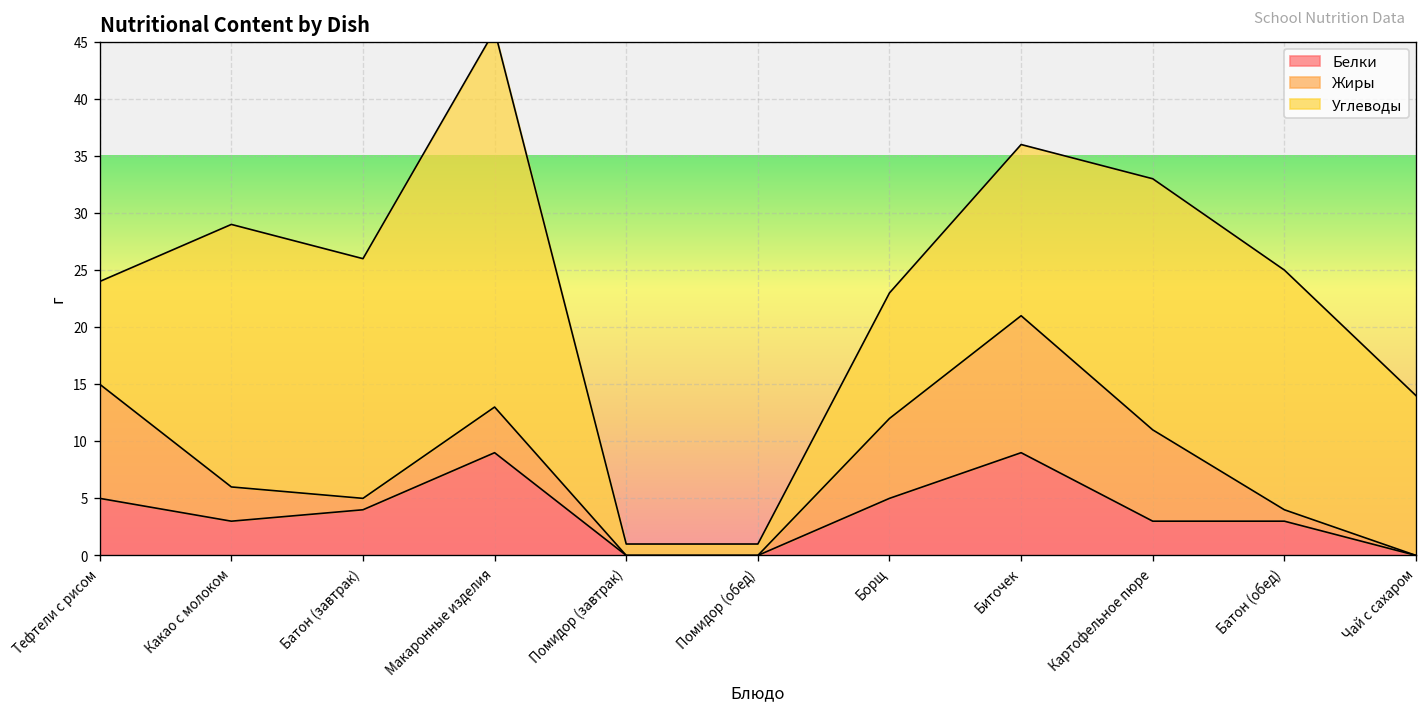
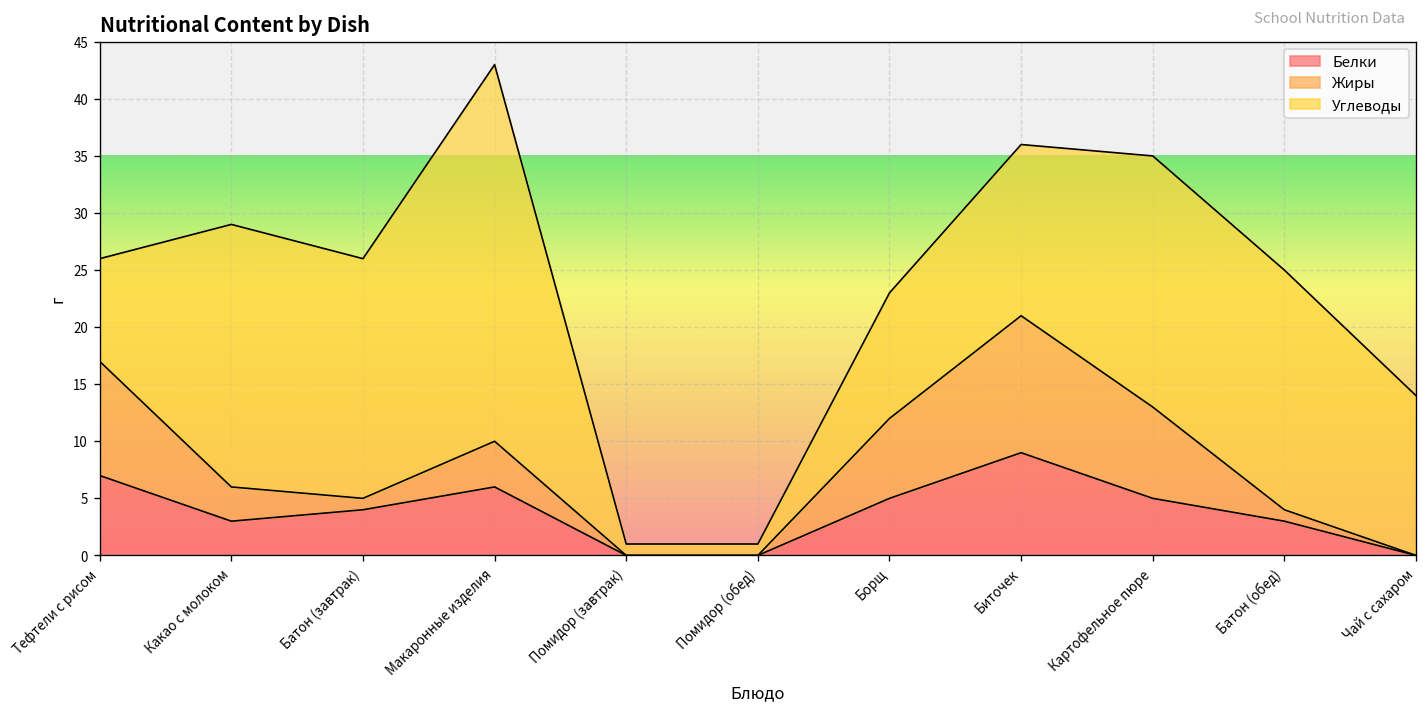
  {
    "Белки": {
-     "Тефтели с рисом": 5,
+     "Тефтели с рисом": 7,
      "Какао с молоком": 3,
      "Батон (завтрак)": 4,
-     "Макаронные изделия": 9,
+     "Макаронные изделия": 6,
      "Борщ": 5,
      "Биточек": 9,
-     "Картофельное пюре": 3,
+     "Картофельное пюре": 5,
      "Батон (обед)": 3
    }
  }
